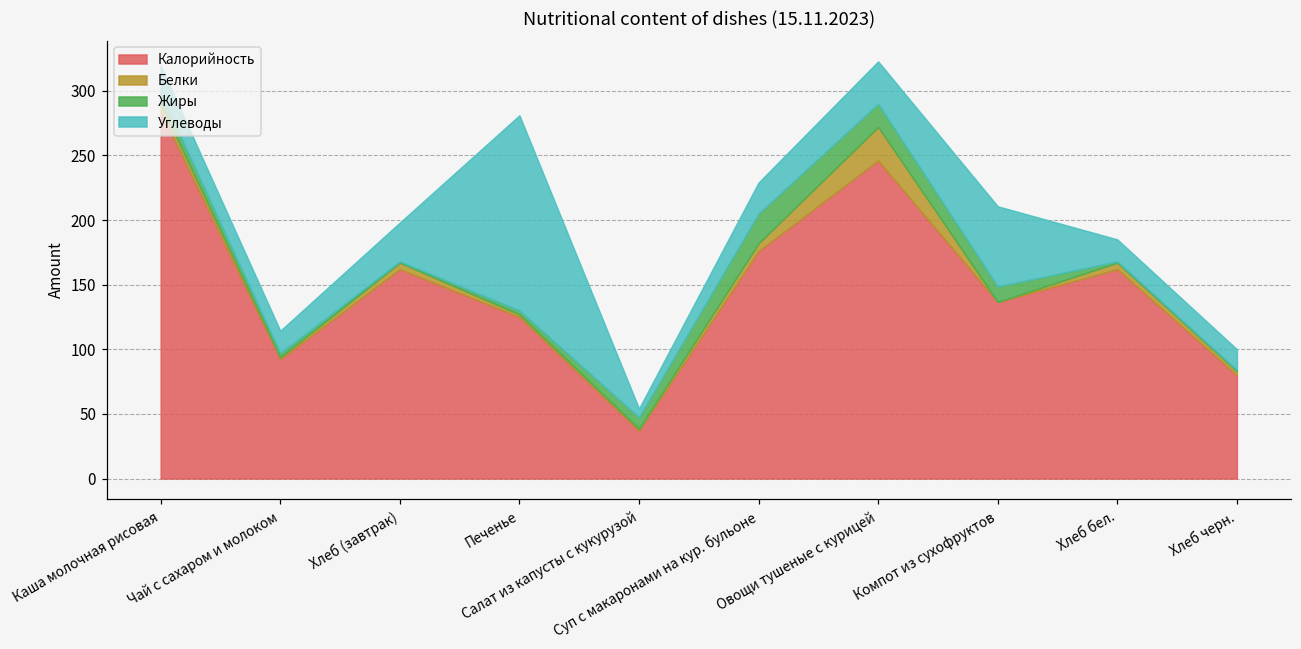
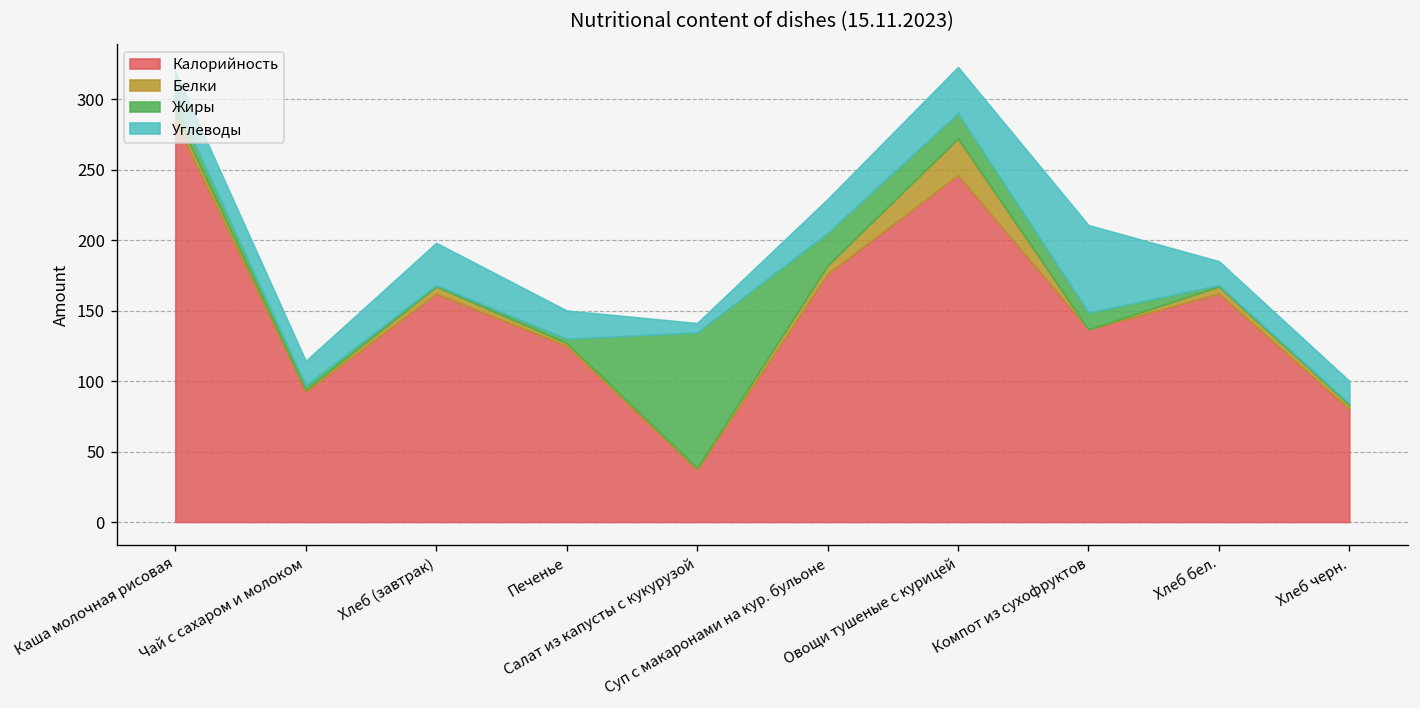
  {
    "Калорийность": {
      "Хлеб (завтрак)": 162,
      "Суп с макаронами на кур. бульоне": 176,
      "Овощи тушеные с курицей": 246,
      "Хлеб бел.": 162,
      "Хлеб черн.": 80
    },
    "Белки": {
      "Суп с макаронами на кур. бульоне": 6,
      "Овощи тушеные с курицей": 26
    },
    "Жиры": {
      "Чай с сахаром и молоком": 3,
      "Печенье": 3,
-     "Салат из капусты с кукурузой": 9,
+     "Салат из капусты с кукурузой": 96,
      "Суп с макаронами на кур. бульоне": 23,
      "Овощи тушеные с курицей": 18,
      "Компот из сухофруктов": 12
    },
    "Углеводы": {
      "Чай с сахаром и молоком": 17,
      "Хлеб (завтрак)": 30,
-     "Печенье": 151,
+     "Печенье": 20,
      "Салат из капусты с кукурузой": 7,
      "Суп с макаронами на кур. бульоне": 24,
      "Овощи тушеные с курицей": 33,
      "Компот из сухофруктов": 62,
      "Хлеб бел.": 17,
      "Хлеб черн.": 16
    }
  }
